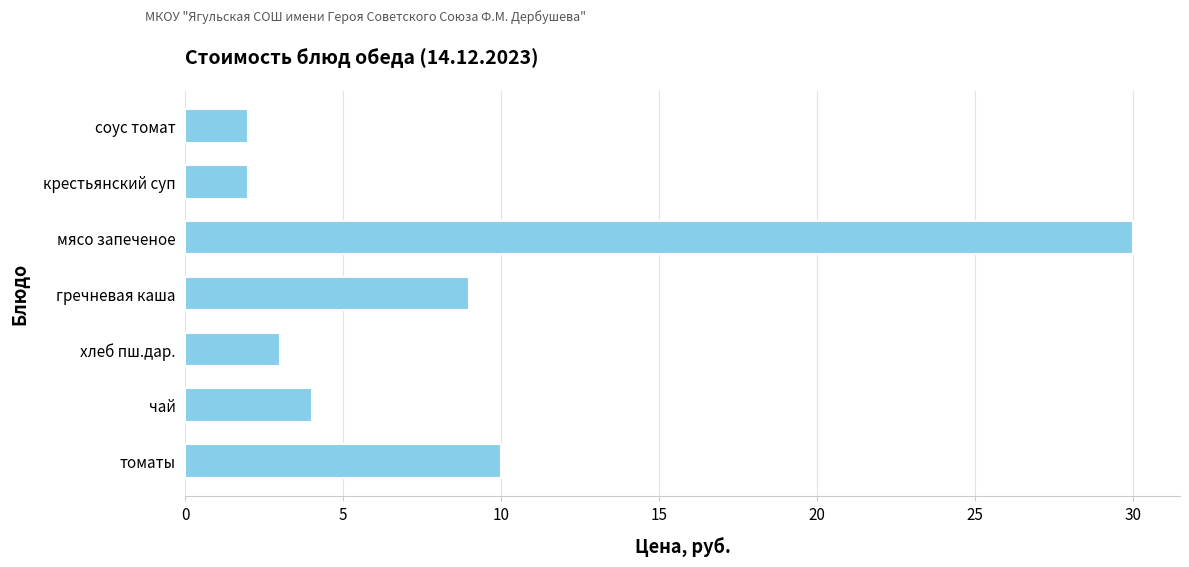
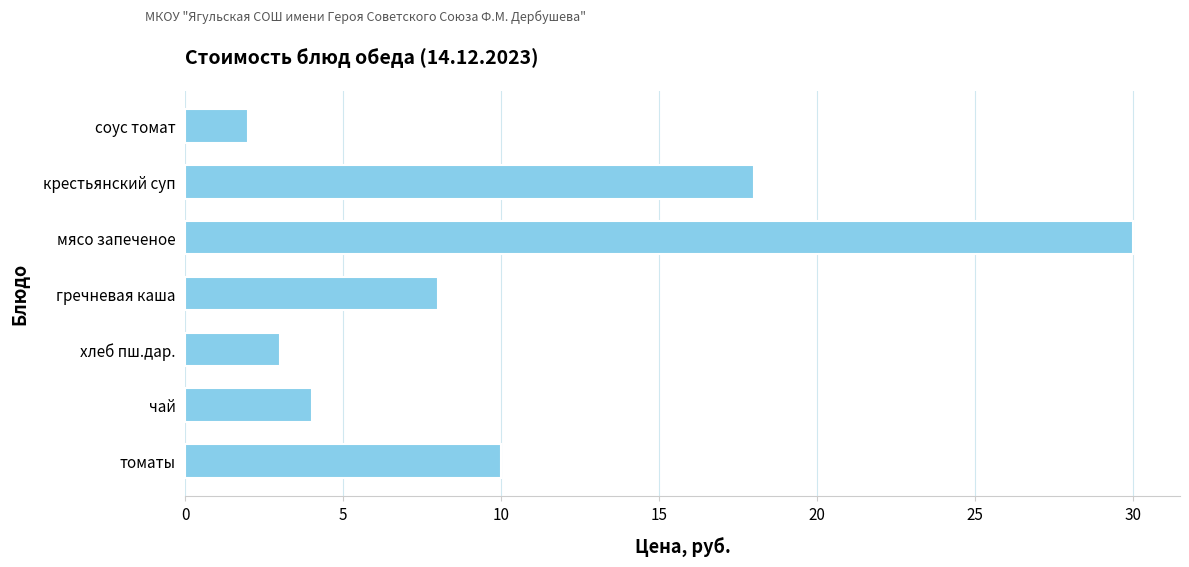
  {
    "соус томат": 2,
-   "крестьянский суп": 2,
+   "крестьянский суп": 18,
    "мясо запеченое": 30,
-   "гречневая каша": 9,
+   "гречневая каша": 8,
    "хлеб пш.дар.": 3,
    "чай": 4,
    "томаты": 10
  }
